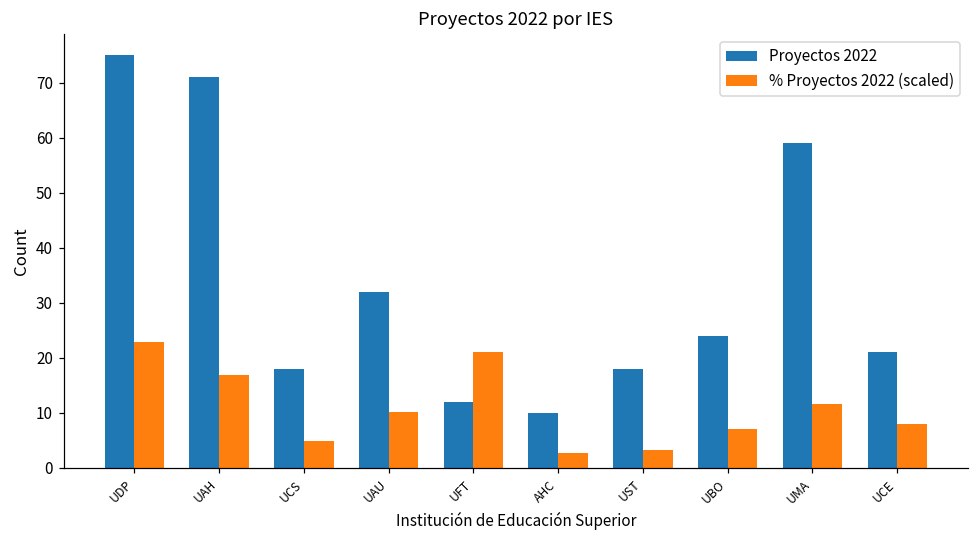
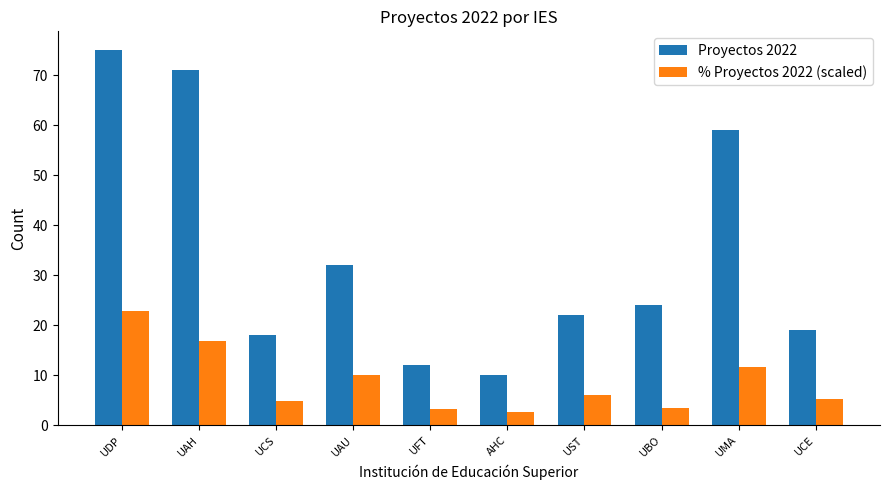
  {
    "Proyectos 2022": {
      "UDP": 75,
      "UAH": 71,
      "UCS": 18,
      "UAU": 32,
      "UFT": 12,
      "AHC": 10,
-     "UST": 18,
+     "UST": 22,
      "UBO": 24,
      "UMA": 59,
-     "UCE": 21
+     "UCE": 19
    },
    "% Proyectos 2022 (scaled)": {
      "UDP": 23,
      "UAH": 17,
      "UCS": 5,
      "UAU": 10,
-     "UFT": 21,
+     "UFT": 3,
      "AHC": 3,
-     "UST": 3,
-     "UBO": 7,
+     "UST": 6,
+     "UBO": 3,
      "UMA": 12,
-     "UCE": 8
+     "UCE": 5
    }
  }
